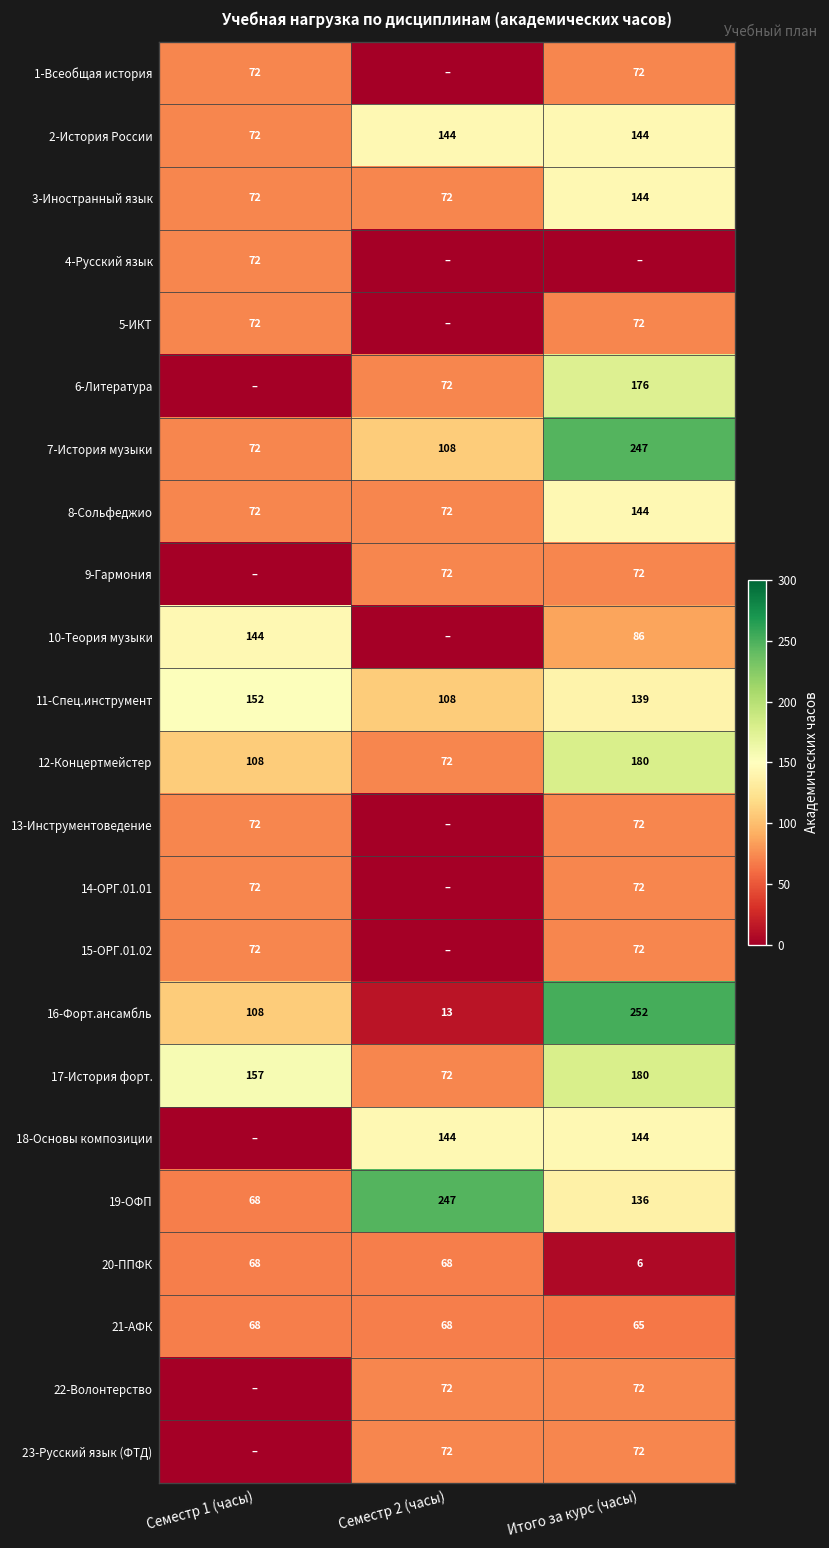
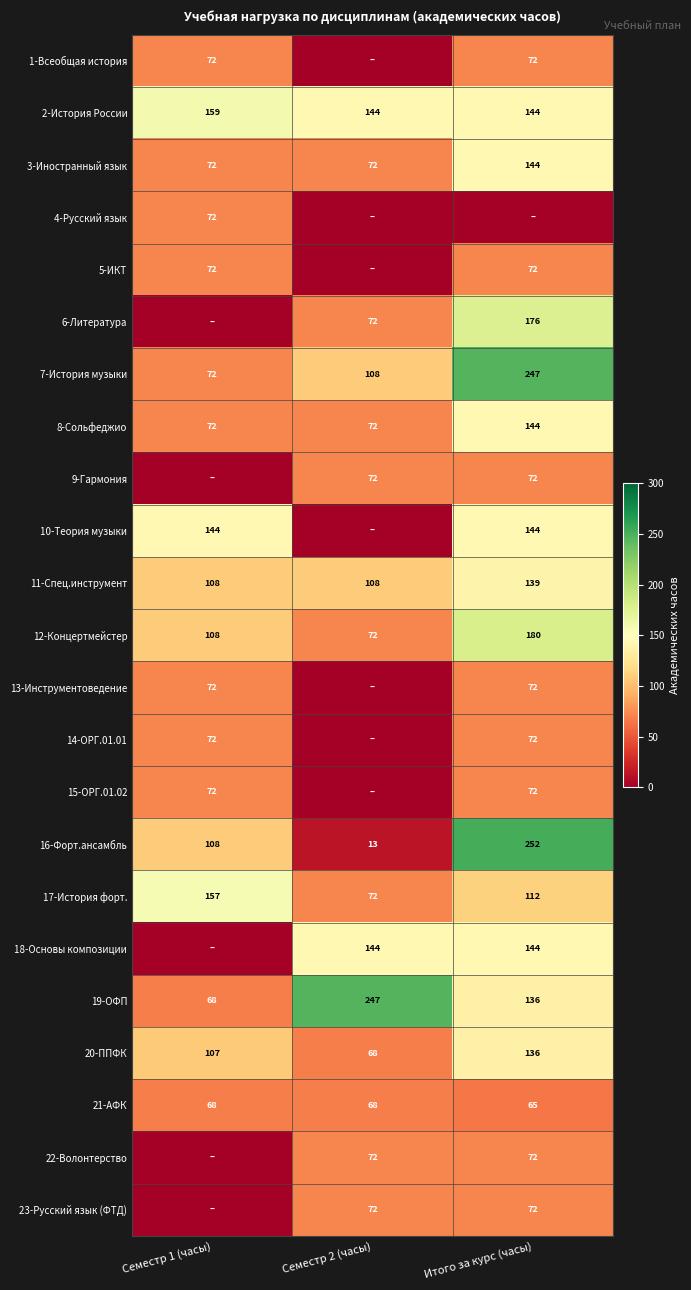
  {
    "1-Всеобщая история": {
      "Семестр 1 (часы)": 72,
      "Итого за курс (часы)": 72
    },
    "2-История России": {
-     "Семестр 1 (часы)": 72,
+     "Семестр 1 (часы)": 159,
      "Семестр 2 (часы)": 144,
      "Итого за курс (часы)": 144
    },
    "3-Иностранный язык": {
      "Семестр 1 (часы)": 72,
      "Семестр 2 (часы)": 72,
      "Итого за курс (часы)": 144
    },
    "4-Русский язык": {
      "Семестр 1 (часы)": 72
    },
    "5-ИКТ": {
      "Семестр 1 (часы)": 72,
      "Итого за курс (часы)": 72
    },
    "6-Литература": {
      "Семестр 2 (часы)": 72,
      "Итого за курс (часы)": 176
    },
    "7-История музыки": {
      "Семестр 1 (часы)": 72,
      "Семестр 2 (часы)": 108,
      "Итого за курс (часы)": 247
    },
    "8-Сольфеджио": {
      "Семестр 1 (часы)": 72,
      "Семестр 2 (часы)": 72,
      "Итого за курс (часы)": 144
    },
    "9-Гармония": {
      "Семестр 2 (часы)": 72,
      "Итого за курс (часы)": 72
    },
    "10-Теория музыки": {
      "Семестр 1 (часы)": 144,
-     "Итого за курс (часы)": 86
+     "Итого за курс (часы)": 144
    },
    "11-Спец.инструмент": {
-     "Семестр 1 (часы)": 152,
+     "Семестр 1 (часы)": 108,
      "Семестр 2 (часы)": 108,
      "Итого за курс (часы)": 139
    },
    "12-Концертмейстер": {
      "Семестр 1 (часы)": 108,
      "Семестр 2 (часы)": 72,
      "Итого за курс (часы)": 180
    },
    "13-Инструментоведение": {
      "Семестр 1 (часы)": 72,
      "Итого за курс (часы)": 72
    },
    "14-ОРГ.01.01": {
      "Семестр 1 (часы)": 72,
      "Итого за курс (часы)": 72
    },
    "15-ОРГ.01.02": {
      "Семестр 1 (часы)": 72,
      "Итого за курс (часы)": 72
    },
    "16-Форт.ансамбль": {
      "Семестр 1 (часы)": 108,
      "Семестр 2 (часы)": 13,
      "Итого за курс (часы)": 252
    },
    "17-История форт.": {
      "Семестр 1 (часы)": 157,
      "Семестр 2 (часы)": 72,
-     "Итого за курс (часы)": 180
+     "Итого за курс (часы)": 112
    },
    "18-Основы композиции": {
      "Семестр 2 (часы)": 144,
      "Итого за курс (часы)": 144
    },
    "19-ОФП": {
      "Семестр 1 (часы)": 68,
      "Семестр 2 (часы)": 247,
      "Итого за курс (часы)": 136
    },
    "20-ППФК": {
-     "Семестр 1 (часы)": 68,
+     "Семестр 1 (часы)": 107,
      "Семестр 2 (часы)": 68,
-     "Итого за курс (часы)": 6
+     "Итого за курс (часы)": 136
    },
    "21-АФК": {
      "Семестр 1 (часы)": 68,
      "Семестр 2 (часы)": 68,
      "Итого за курс (часы)": 65
    },
    "22-Волонтерство": {
      "Семестр 2 (часы)": 72,
      "Итого за курс (часы)": 72
    },
    "23-Русский язык (ФТД)": {
      "Семестр 2 (часы)": 72,
      "Итого за курс (часы)": 72
    }
  }
